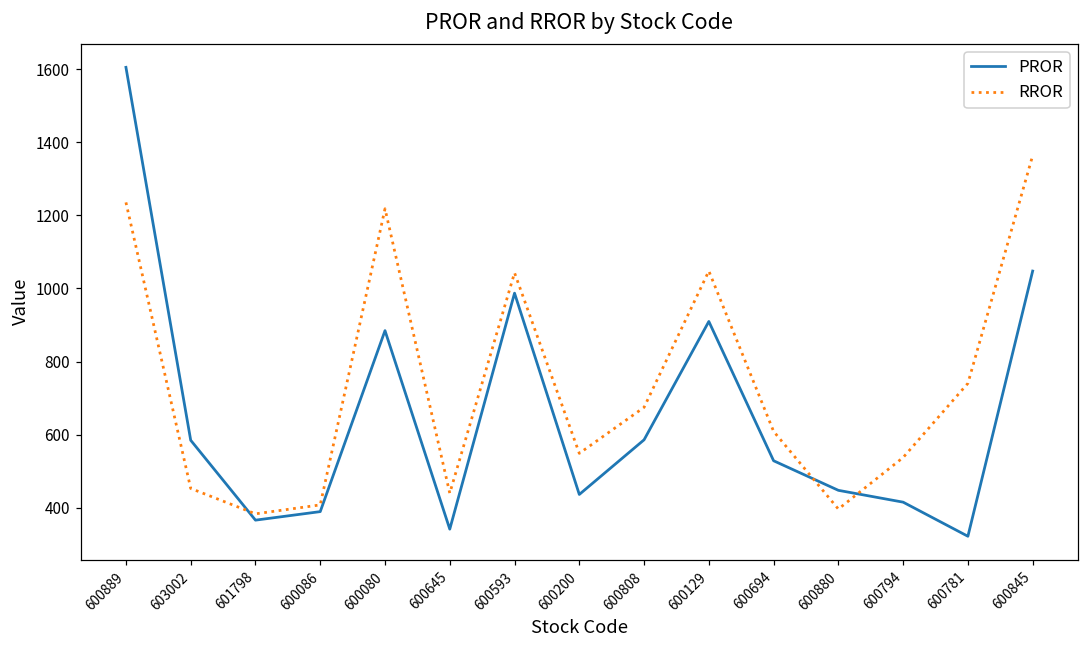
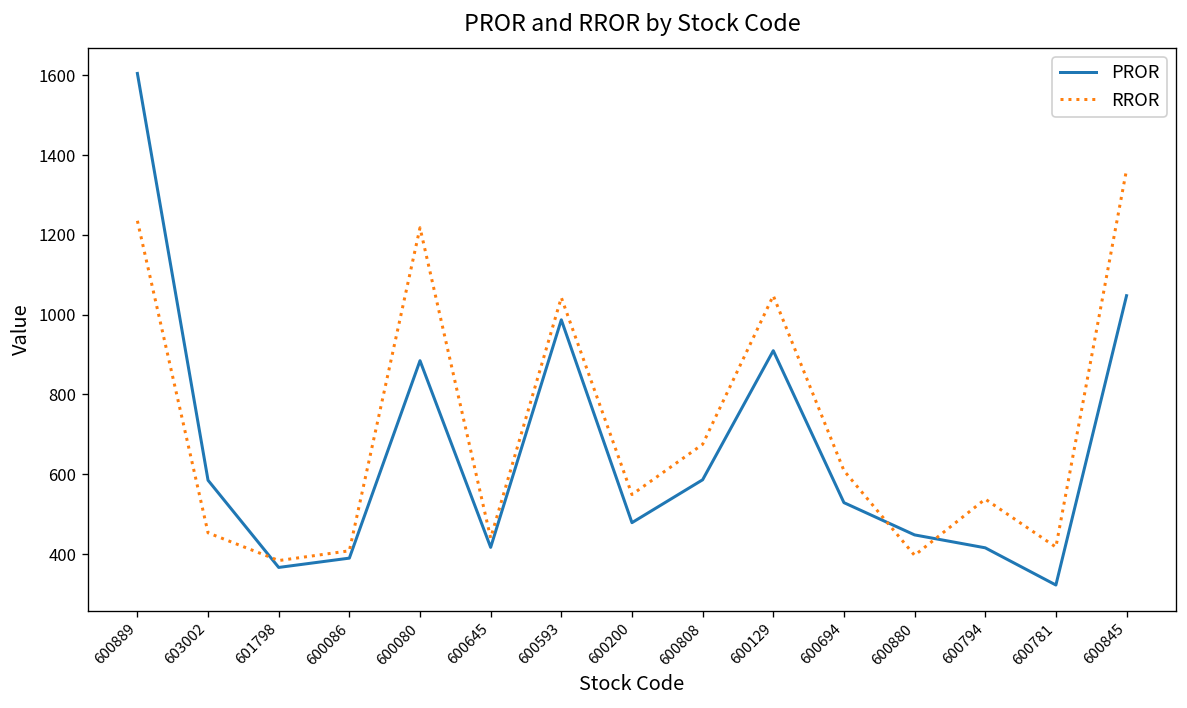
  {
    "PROR": {
      "600889": 1600,
      "603002": 590,
      "601798": 370,
      "600086": 390,
      "600080": 880,
-     "600645": 340,
+     "600645": 420,
      "600593": 990,
-     "600200": 440,
+     "600200": 480,
      "600808": 590,
      "600129": 910,
      "600694": 530,
      "600880": 450,
      "600794": 420,
      "600781": 320,
      "600845": 1050
    },
    "RROR": {
      "600889": 1240,
      "603002": 450,
      "601798": 380,
      "600086": 410,
      "600080": 1220,
      "600645": 440,
      "600593": 1040,
      "600200": 550,
      "600808": 680,
      "600129": 1050,
      "600694": 610,
      "600880": 400,
      "600794": 540,
-     "600781": 740,
+     "600781": 420,
      "600845": 1360
    }
  }
